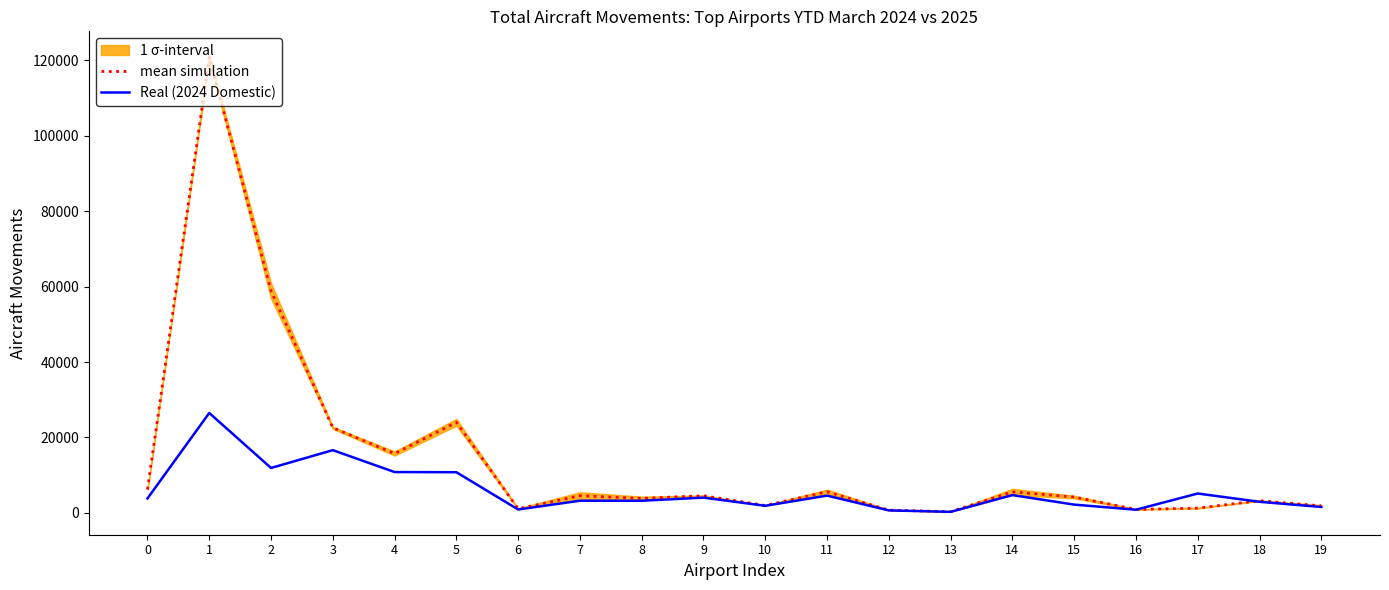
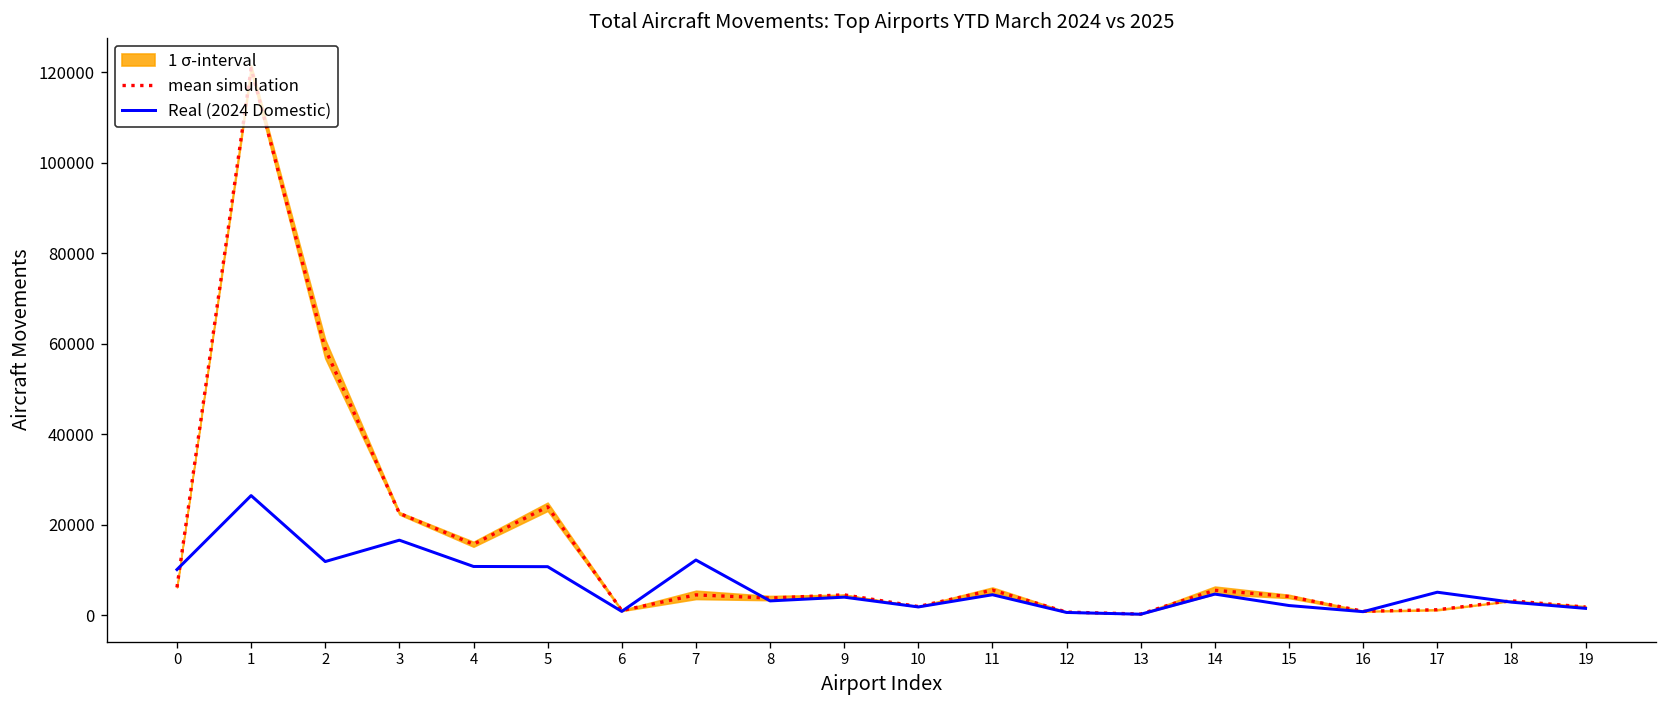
  {
    "mean simulation": {
      "2": 59000,
      "5": 24000,
      "7": 5000,
      "14": 6000
    },
    "Real (2024 Domestic)": {
-     "0": 4000,
+     "0": 10000,
      "1": 26000,
      "2": 12000,
      "3": 17000,
      "4": 11000,
      "5": 11000,
-     "7": 3000,
+     "7": 12000,
      "11": 5000,
      "14": 5000,
      "15": 2000,
      "17": 5000
    }
  }
